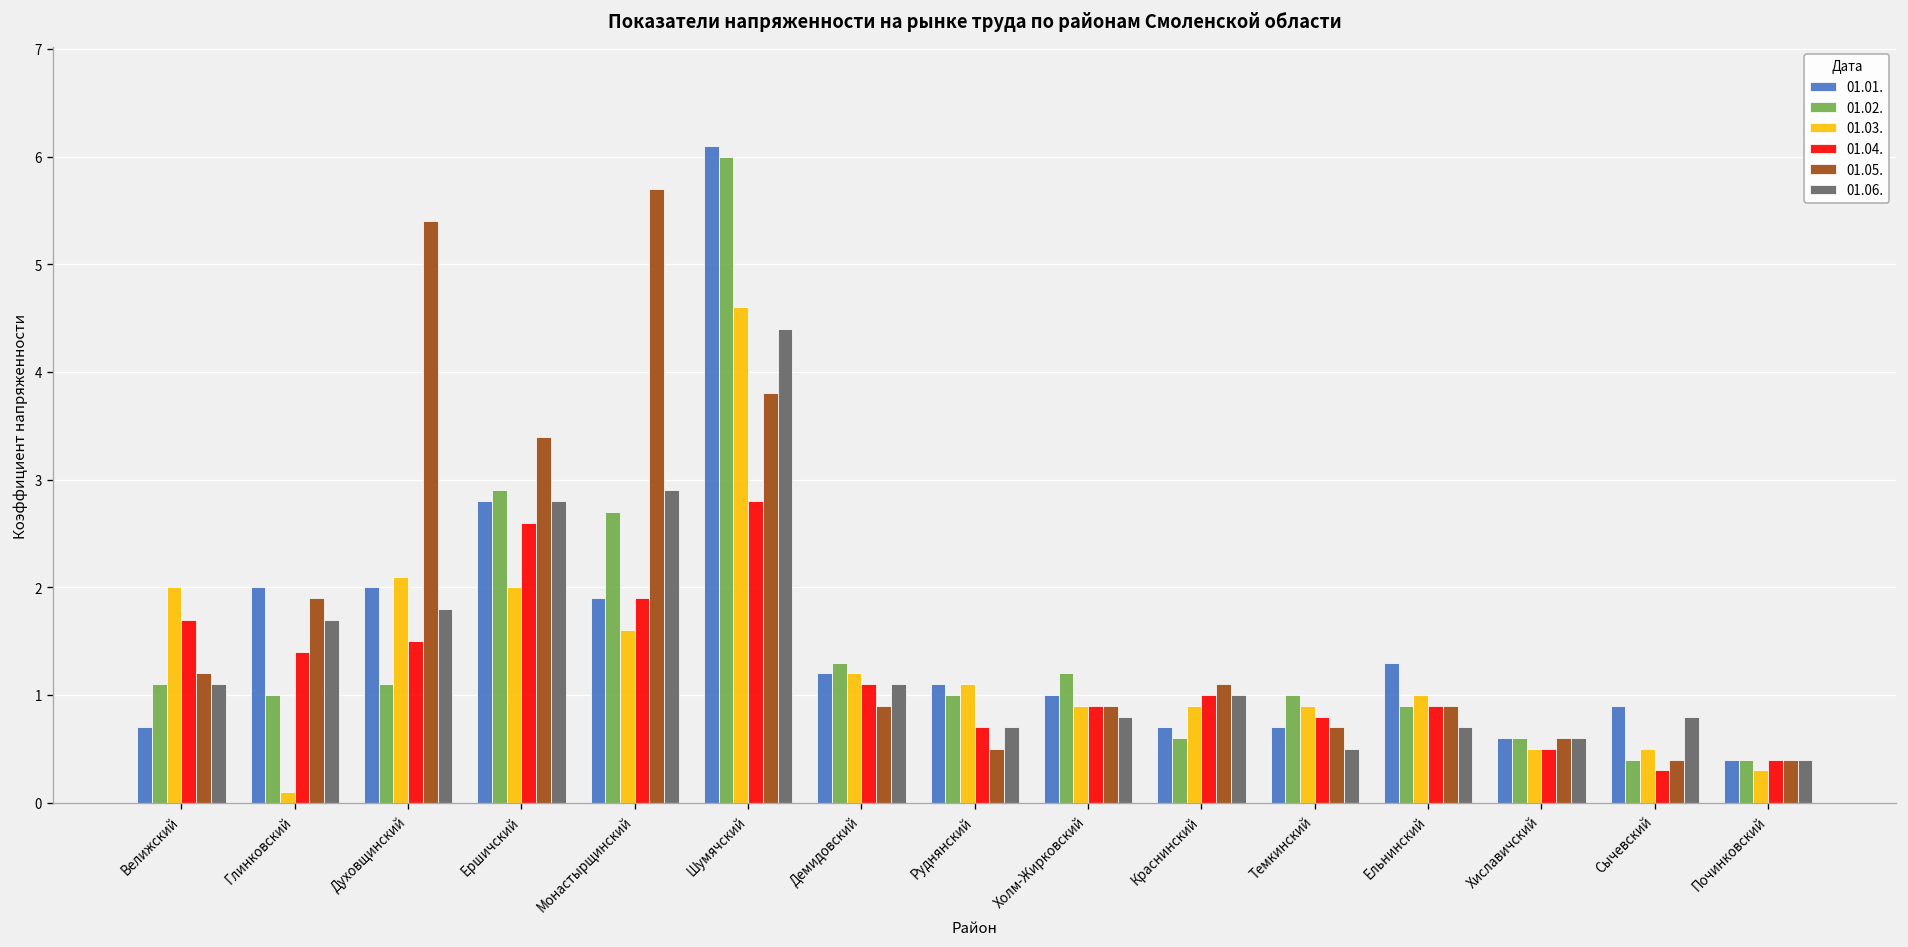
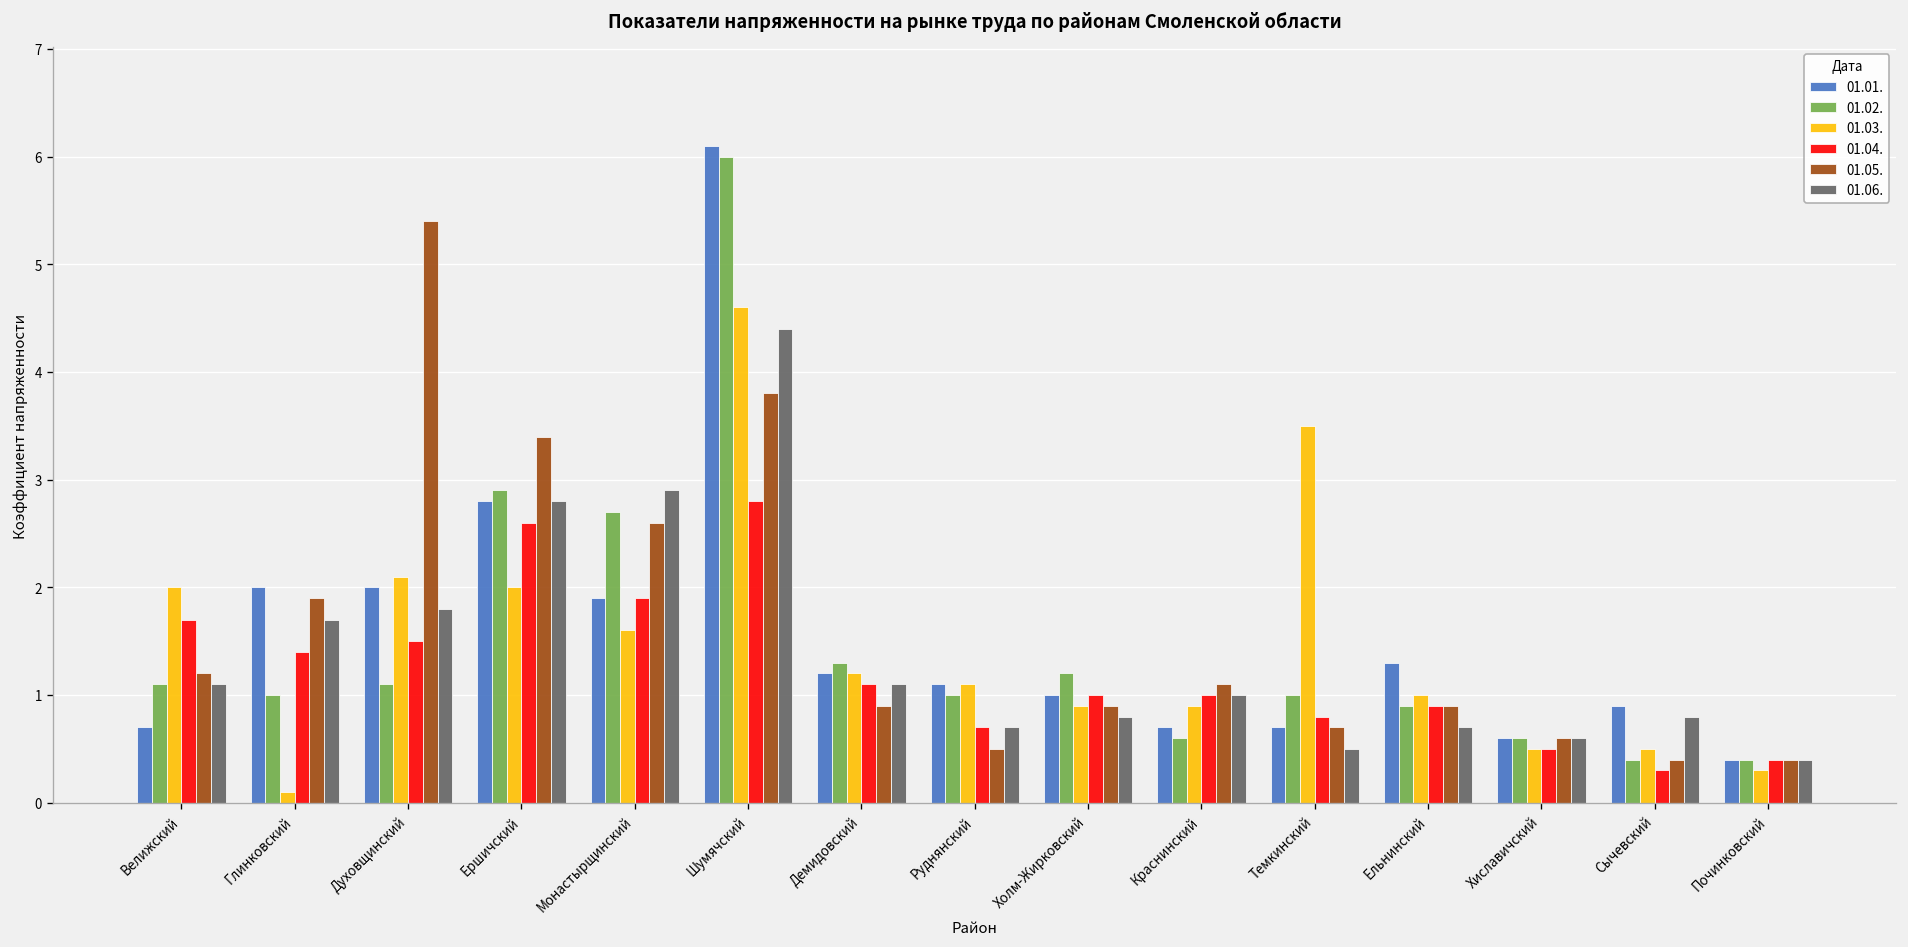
  {
    "01.01.": {
      "Велижский": 0.7,
      "Глинковский": 2.0,
      "Духовщинский": 2.0,
      "Ершичский": 2.8,
      "Монастырщинский": 1.9,
      "Шумячский": 6.1,
      "Демидовский": 1.2,
      "Руднянский": 1.1,
      "Холм-Жирковский": 1.0,
      "Краснинский": 0.7,
      "Темкинский": 0.7,
      "Ельнинский": 1.3,
      "Хиславичский": 0.6,
      "Сычевский": 0.9,
      "Починковский": 0.4
    },
    "01.02.": {
      "Велижский": 1.1,
      "Глинковский": 1.0,
      "Духовщинский": 1.1,
      "Ершичский": 2.9,
      "Монастырщинский": 2.7,
      "Шумячский": 6.0,
      "Демидовский": 1.3,
      "Руднянский": 1.0,
      "Холм-Жирковский": 1.2,
      "Краснинский": 0.6,
      "Темкинский": 1.0,
      "Ельнинский": 0.9,
      "Хиславичский": 0.6,
      "Сычевский": 0.4,
      "Починковский": 0.4
    },
    "01.03.": {
      "Велижский": 2.0,
      "Глинковский": 0.1,
      "Духовщинский": 2.1,
      "Ершичский": 2.0,
      "Монастырщинский": 1.6,
      "Шумячский": 4.6,
      "Демидовский": 1.2,
      "Руднянский": 1.1,
      "Холм-Жирковский": 0.9,
      "Краснинский": 0.9,
-     "Темкинский": 0.9,
+     "Темкинский": 3.5,
      "Ельнинский": 1.0,
      "Хиславичский": 0.5,
      "Сычевский": 0.5,
      "Починковский": 0.3
    },
    "01.04.": {
      "Велижский": 1.7,
      "Глинковский": 1.4,
      "Духовщинский": 1.5,
      "Ершичский": 2.6,
      "Монастырщинский": 1.9,
      "Шумячский": 2.8,
      "Демидовский": 1.1,
      "Руднянский": 0.7,
-     "Холм-Жирковский": 0.9,
+     "Холм-Жирковский": 1.0,
      "Краснинский": 1.0,
      "Темкинский": 0.8,
      "Ельнинский": 0.9,
      "Хиславичский": 0.5,
      "Сычевский": 0.3,
      "Починковский": 0.4
    },
    "01.05.": {
      "Велижский": 1.2,
      "Глинковский": 1.9,
      "Духовщинский": 5.4,
      "Ершичский": 3.4,
-     "Монастырщинский": 5.7,
+     "Монастырщинский": 2.6,
      "Шумячский": 3.8,
      "Демидовский": 0.9,
      "Руднянский": 0.5,
      "Холм-Жирковский": 0.9,
      "Краснинский": 1.1,
      "Темкинский": 0.7,
      "Ельнинский": 0.9,
      "Хиславичский": 0.6,
      "Сычевский": 0.4,
      "Починковский": 0.4
    },
    "01.06.": {
      "Велижский": 1.1,
      "Глинковский": 1.7,
      "Духовщинский": 1.8,
      "Ершичский": 2.8,
      "Монастырщинский": 2.9,
      "Шумячский": 4.4,
      "Демидовский": 1.1,
      "Руднянский": 0.7,
      "Холм-Жирковский": 0.8,
      "Краснинский": 1.0,
      "Темкинский": 0.5,
      "Ельнинский": 0.7,
      "Хиславичский": 0.6,
      "Сычевский": 0.8,
      "Починковский": 0.4
    }
  }
